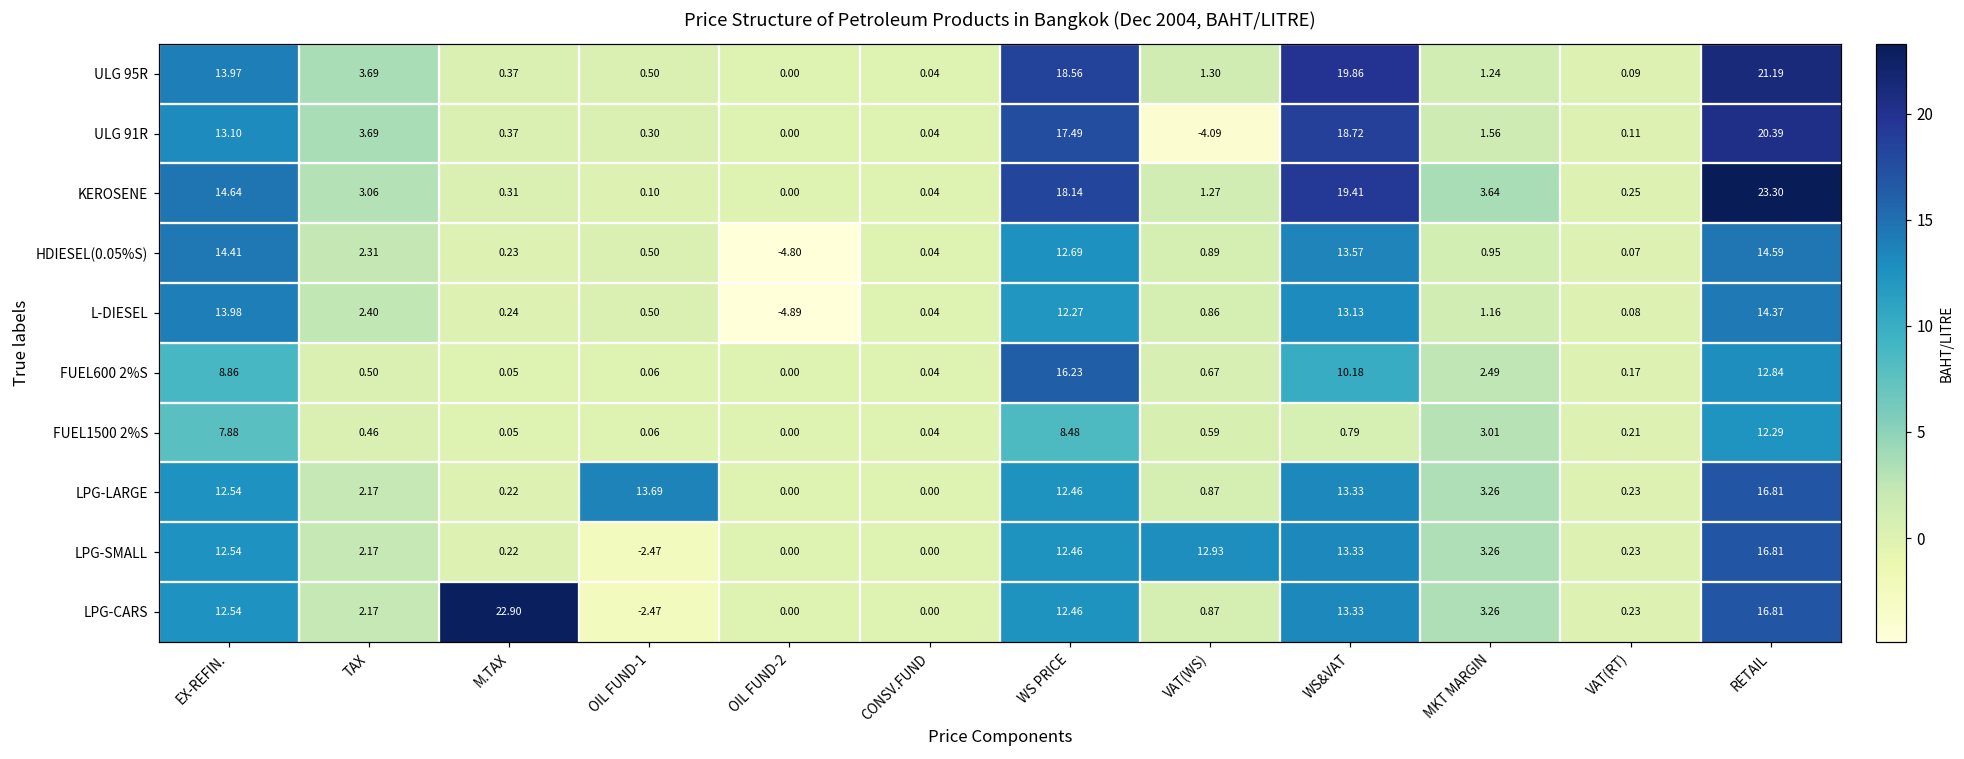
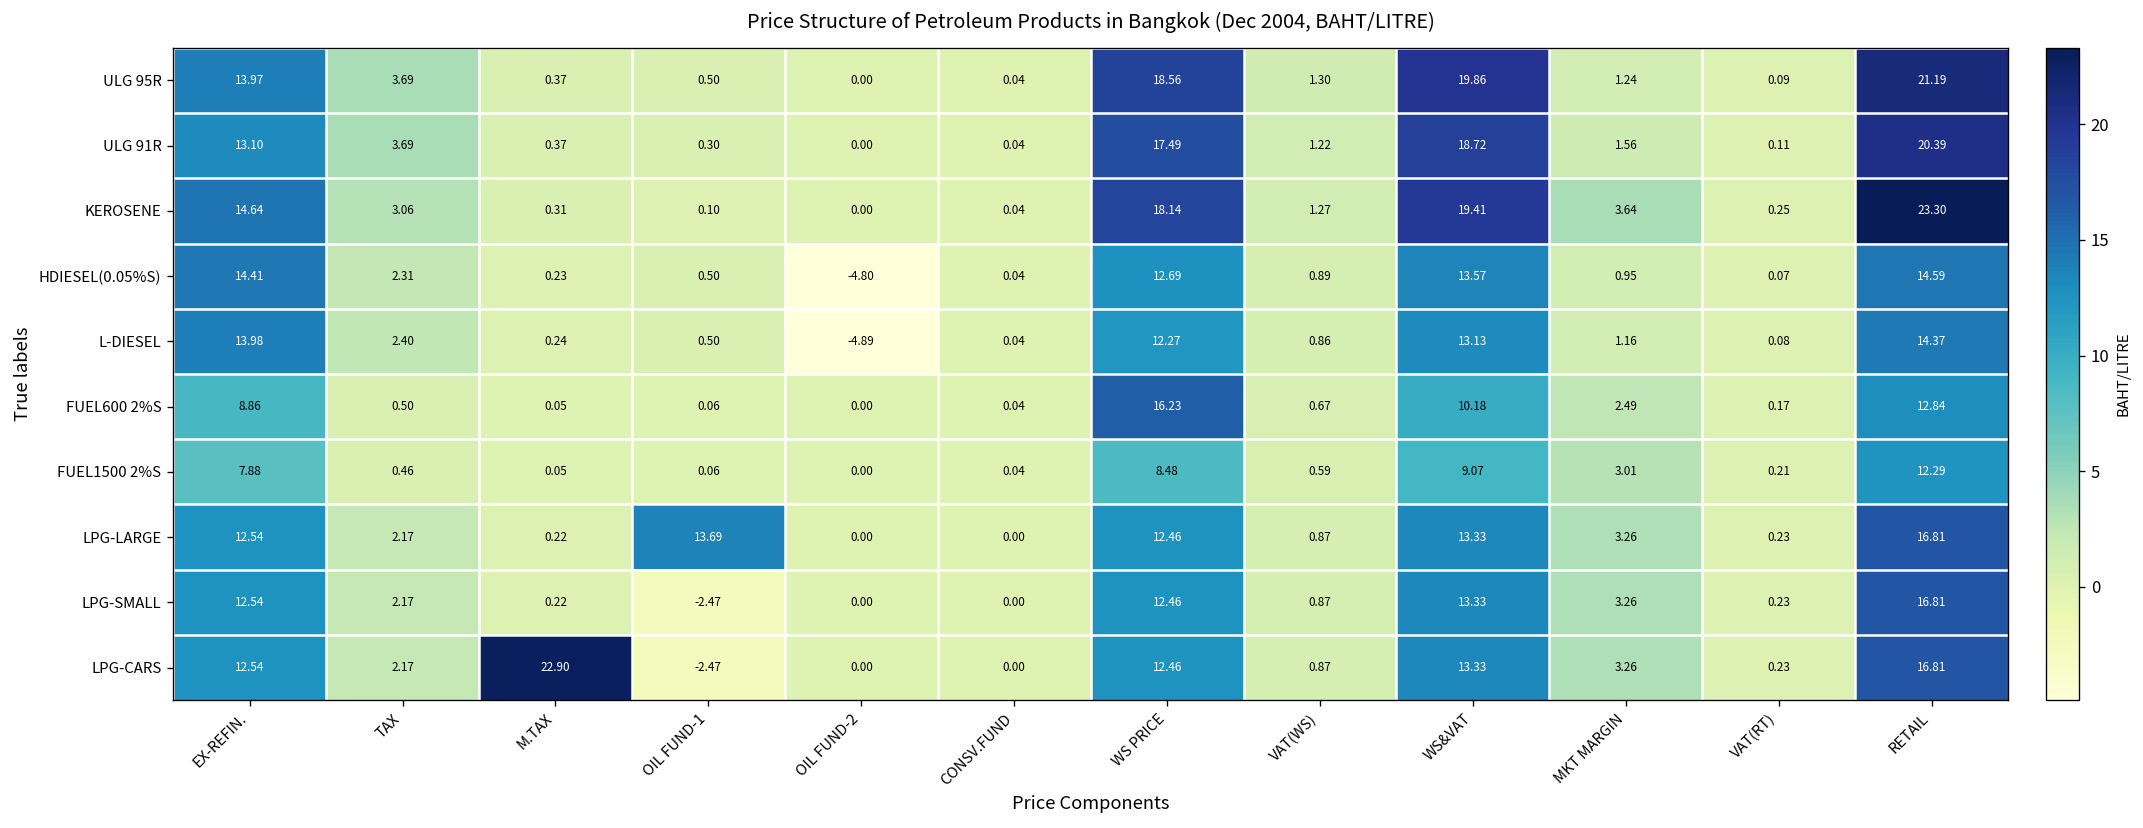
  {
    "ULG 95R": {
      "EX-REFIN.": 13.97,
      "TAX": 3.69,
      "M.TAX": 0.37,
      "OIL FUND-1": 0.50,
      "OIL FUND-2": 0.00,
      "CONSV.FUND": 0.04,
      "WS PRICE": 18.56,
      "VAT(WS)": 1.30,
      "WS&VAT": 19.86,
      "MKT MARGIN": 1.24,
      "VAT(RT)": 0.09,
      "RETAIL": 21.19
    },
    "ULG 91R": {
      "EX-REFIN.": 13.10,
      "TAX": 3.69,
      "M.TAX": 0.37,
      "OIL FUND-1": 0.30,
      "OIL FUND-2": 0.00,
      "CONSV.FUND": 0.04,
      "WS PRICE": 17.49,
-     "VAT(WS)": -4.09,
+     "VAT(WS)": 1.22,
      "WS&VAT": 18.72,
      "MKT MARGIN": 1.56,
      "VAT(RT)": 0.11,
      "RETAIL": 20.39
    },
    "KEROSENE": {
      "EX-REFIN.": 14.64,
      "TAX": 3.06,
      "M.TAX": 0.31,
      "OIL FUND-1": 0.10,
      "OIL FUND-2": 0.00,
      "CONSV.FUND": 0.04,
      "WS PRICE": 18.14,
      "VAT(WS)": 1.27,
      "WS&VAT": 19.41,
      "MKT MARGIN": 3.64,
      "VAT(RT)": 0.25,
      "RETAIL": 23.30
    },
    "HDIESEL(0.05%S)": {
      "EX-REFIN.": 14.41,
      "TAX": 2.31,
      "M.TAX": 0.23,
      "OIL FUND-1": 0.50,
      "OIL FUND-2": -4.80,
      "CONSV.FUND": 0.04,
      "WS PRICE": 12.69,
      "VAT(WS)": 0.89,
      "WS&VAT": 13.57,
      "MKT MARGIN": 0.95,
      "VAT(RT)": 0.07,
      "RETAIL": 14.59
    },
    "L-DIESEL": {
      "EX-REFIN.": 13.98,
      "TAX": 2.40,
      "M.TAX": 0.24,
      "OIL FUND-1": 0.50,
      "OIL FUND-2": -4.89,
      "CONSV.FUND": 0.04,
      "WS PRICE": 12.27,
      "VAT(WS)": 0.86,
      "WS&VAT": 13.13,
      "MKT MARGIN": 1.16,
      "VAT(RT)": 0.08,
      "RETAIL": 14.37
    },
    "FUEL600 2%S": {
      "EX-REFIN.": 8.86,
      "TAX": 0.50,
      "M.TAX": 0.05,
      "OIL FUND-1": 0.06,
      "OIL FUND-2": 0.00,
      "CONSV.FUND": 0.04,
      "WS PRICE": 16.23,
      "VAT(WS)": 0.67,
      "WS&VAT": 10.18,
      "MKT MARGIN": 2.49,
      "VAT(RT)": 0.17,
      "RETAIL": 12.84
    },
    "FUEL1500 2%S": {
      "EX-REFIN.": 7.88,
      "TAX": 0.46,
      "M.TAX": 0.05,
      "OIL FUND-1": 0.06,
      "OIL FUND-2": 0.00,
      "CONSV.FUND": 0.04,
      "WS PRICE": 8.48,
      "VAT(WS)": 0.59,
-     "WS&VAT": 0.79,
+     "WS&VAT": 9.07,
      "MKT MARGIN": 3.01,
      "VAT(RT)": 0.21,
      "RETAIL": 12.29
    },
    "LPG-LARGE": {
      "EX-REFIN.": 12.54,
      "TAX": 2.17,
      "M.TAX": 0.22,
      "OIL FUND-1": 13.69,
      "OIL FUND-2": 0.00,
      "CONSV.FUND": 0.00,
      "WS PRICE": 12.46,
      "VAT(WS)": 0.87,
      "WS&VAT": 13.33,
      "MKT MARGIN": 3.26,
      "VAT(RT)": 0.23,
      "RETAIL": 16.81
    },
    "LPG-SMALL": {
      "EX-REFIN.": 12.54,
      "TAX": 2.17,
      "M.TAX": 0.22,
      "OIL FUND-1": -2.47,
      "OIL FUND-2": 0.00,
      "CONSV.FUND": 0.00,
      "WS PRICE": 12.46,
-     "VAT(WS)": 12.93,
+     "VAT(WS)": 0.87,
      "WS&VAT": 13.33,
      "MKT MARGIN": 3.26,
      "VAT(RT)": 0.23,
      "RETAIL": 16.81
    },
    "LPG-CARS": {
      "EX-REFIN.": 12.54,
      "TAX": 2.17,
      "M.TAX": 22.90,
      "OIL FUND-1": -2.47,
      "OIL FUND-2": 0.00,
      "CONSV.FUND": 0.00,
      "WS PRICE": 12.46,
      "VAT(WS)": 0.87,
      "WS&VAT": 13.33,
      "MKT MARGIN": 3.26,
      "VAT(RT)": 0.23,
      "RETAIL": 16.81
    }
  }
